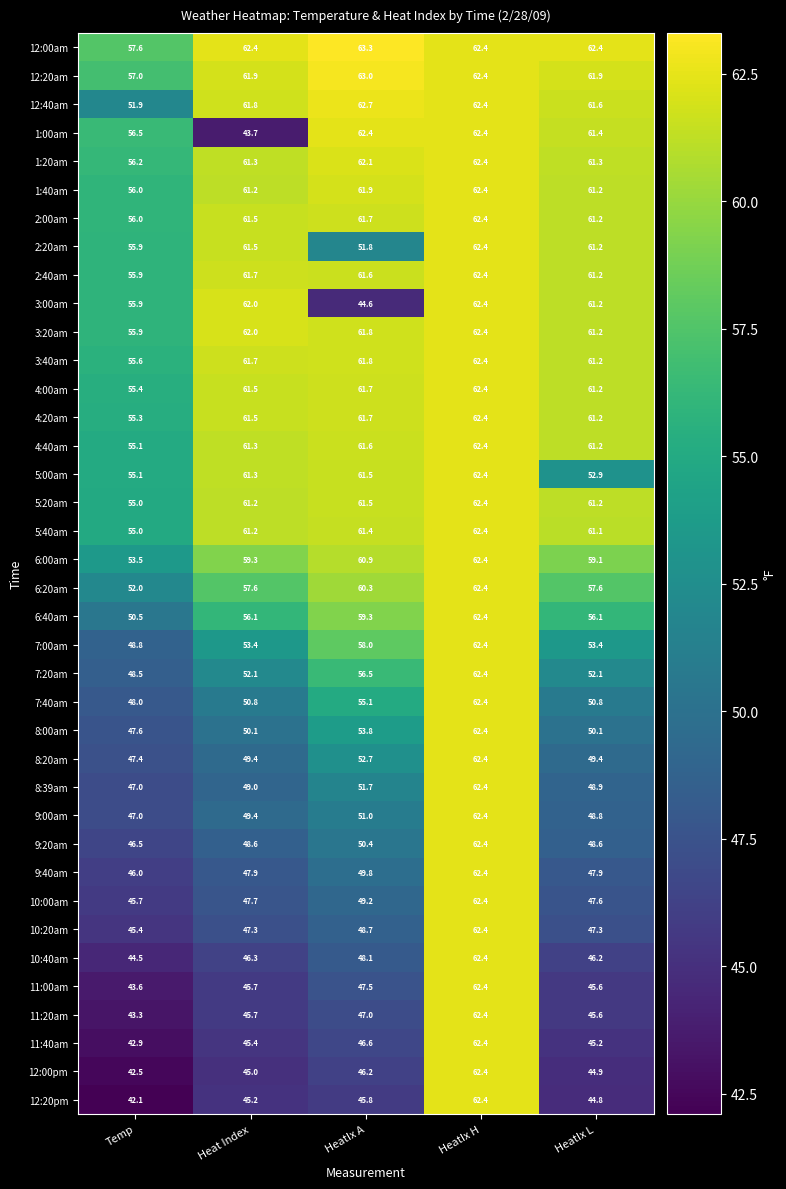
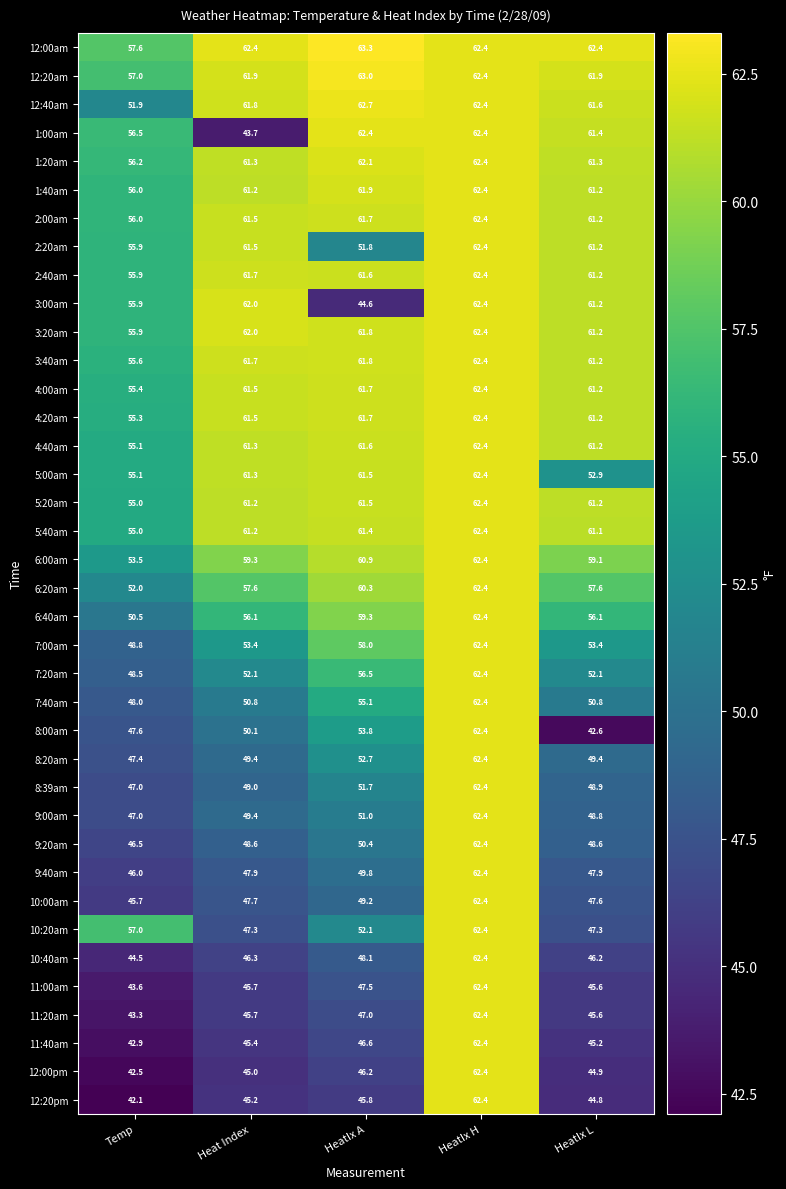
  {
    "12:00am": {
      "Temp": 57.6,
      "Heat Index": 62.4,
      "HeatIx A": 63.3,
      "HeatIx H": 62.4,
      "HeatIx L": 62.4
    },
    "12:20am": {
      "Temp": 57.0,
      "Heat Index": 61.9,
      "HeatIx A": 63.0,
      "HeatIx H": 62.4,
      "HeatIx L": 61.9
    },
    "12:40am": {
      "Temp": 51.9,
      "Heat Index": 61.8,
      "HeatIx A": 62.7,
      "HeatIx H": 62.4,
      "HeatIx L": 61.6
    },
    "1:00am": {
      "Temp": 56.5,
      "Heat Index": 43.7,
      "HeatIx A": 62.4,
      "HeatIx H": 62.4,
      "HeatIx L": 61.4
    },
    "1:20am": {
      "Temp": 56.2,
      "Heat Index": 61.3,
      "HeatIx A": 62.1,
      "HeatIx H": 62.4,
      "HeatIx L": 61.3
    },
    "1:40am": {
      "Temp": 56.0,
      "Heat Index": 61.2,
      "HeatIx A": 61.9,
      "HeatIx H": 62.4,
      "HeatIx L": 61.2
    },
    "2:00am": {
      "Temp": 56.0,
      "Heat Index": 61.5,
      "HeatIx A": 61.7,
      "HeatIx H": 62.4,
      "HeatIx L": 61.2
    },
    "2:20am": {
      "Temp": 55.9,
      "Heat Index": 61.5,
      "HeatIx A": 51.8,
      "HeatIx H": 62.4,
      "HeatIx L": 61.2
    },
    "2:40am": {
      "Temp": 55.9,
      "Heat Index": 61.7,
      "HeatIx A": 61.6,
      "HeatIx H": 62.4,
      "HeatIx L": 61.2
    },
    "3:00am": {
      "Temp": 55.9,
      "Heat Index": 62.0,
      "HeatIx A": 44.6,
      "HeatIx H": 62.4,
      "HeatIx L": 61.2
    },
    "3:20am": {
      "Temp": 55.9,
      "Heat Index": 62.0,
      "HeatIx A": 61.8,
      "HeatIx H": 62.4,
      "HeatIx L": 61.2
    },
    "3:40am": {
      "Temp": 55.6,
      "Heat Index": 61.7,
      "HeatIx A": 61.8,
      "HeatIx H": 62.4,
      "HeatIx L": 61.2
    },
    "4:00am": {
      "Temp": 55.4,
      "Heat Index": 61.5,
      "HeatIx A": 61.7,
      "HeatIx H": 62.4,
      "HeatIx L": 61.2
    },
    "4:20am": {
      "Temp": 55.3,
      "Heat Index": 61.5,
      "HeatIx A": 61.7,
      "HeatIx H": 62.4,
      "HeatIx L": 61.2
    },
    "4:40am": {
      "Temp": 55.1,
      "Heat Index": 61.3,
      "HeatIx A": 61.6,
      "HeatIx H": 62.4,
      "HeatIx L": 61.2
    },
    "5:00am": {
      "Temp": 55.1,
      "Heat Index": 61.3,
      "HeatIx A": 61.5,
      "HeatIx H": 62.4,
      "HeatIx L": 52.9
    },
    "5:20am": {
      "Temp": 55.0,
      "Heat Index": 61.2,
      "HeatIx A": 61.5,
      "HeatIx H": 62.4,
      "HeatIx L": 61.2
    },
    "5:40am": {
      "Temp": 55.0,
      "Heat Index": 61.2,
      "HeatIx A": 61.4,
      "HeatIx H": 62.4,
      "HeatIx L": 61.1
    },
    "6:00am": {
      "Temp": 53.5,
      "Heat Index": 59.3,
      "HeatIx A": 60.9,
      "HeatIx H": 62.4,
      "HeatIx L": 59.1
    },
    "6:20am": {
      "Temp": 52.0,
      "Heat Index": 57.6,
      "HeatIx A": 60.3,
      "HeatIx H": 62.4,
      "HeatIx L": 57.6
    },
    "6:40am": {
      "Temp": 50.5,
      "Heat Index": 56.1,
      "HeatIx A": 59.3,
      "HeatIx H": 62.4,
      "HeatIx L": 56.1
    },
    "7:00am": {
      "Temp": 48.8,
      "Heat Index": 53.4,
      "HeatIx A": 58.0,
      "HeatIx H": 62.4,
      "HeatIx L": 53.4
    },
    "7:20am": {
      "Temp": 48.5,
      "Heat Index": 52.1,
      "HeatIx A": 56.5,
      "HeatIx H": 62.4,
      "HeatIx L": 52.1
    },
    "7:40am": {
      "Temp": 48.0,
      "Heat Index": 50.8,
      "HeatIx A": 55.1,
      "HeatIx H": 62.4,
      "HeatIx L": 50.8
    },
    "8:00am": {
      "Temp": 47.6,
      "Heat Index": 50.1,
      "HeatIx A": 53.8,
      "HeatIx H": 62.4,
-     "HeatIx L": 50.1
+     "HeatIx L": 42.6
    },
    "8:20am": {
      "Temp": 47.4,
      "Heat Index": 49.4,
      "HeatIx A": 52.7,
      "HeatIx H": 62.4,
      "HeatIx L": 49.4
    },
    "8:39am": {
      "Temp": 47.0,
      "Heat Index": 49.0,
      "HeatIx A": 51.7,
      "HeatIx H": 62.4,
      "HeatIx L": 48.9
    },
    "9:00am": {
      "Temp": 47.0,
      "Heat Index": 49.4,
      "HeatIx A": 51.0,
      "HeatIx H": 62.4,
      "HeatIx L": 48.8
    },
    "9:20am": {
      "Temp": 46.5,
      "Heat Index": 48.6,
      "HeatIx A": 50.4,
      "HeatIx H": 62.4,
      "HeatIx L": 48.6
    },
    "9:40am": {
      "Temp": 46.0,
      "Heat Index": 47.9,
      "HeatIx A": 49.8,
      "HeatIx H": 62.4,
      "HeatIx L": 47.9
    },
    "10:00am": {
      "Temp": 45.7,
      "Heat Index": 47.7,
      "HeatIx A": 49.2,
      "HeatIx H": 62.4,
      "HeatIx L": 47.6
    },
    "10:20am": {
-     "Temp": 45.4,
+     "Temp": 57.0,
      "Heat Index": 47.3,
-     "HeatIx A": 48.7,
+     "HeatIx A": 52.1,
      "HeatIx H": 62.4,
      "HeatIx L": 47.3
    },
    "10:40am": {
      "Temp": 44.5,
      "Heat Index": 46.3,
      "HeatIx A": 48.1,
      "HeatIx H": 62.4,
      "HeatIx L": 46.2
    },
    "11:00am": {
      "Temp": 43.6,
      "Heat Index": 45.7,
      "HeatIx A": 47.5,
      "HeatIx H": 62.4,
      "HeatIx L": 45.6
    },
    "11:20am": {
      "Temp": 43.3,
      "Heat Index": 45.7,
      "HeatIx A": 47.0,
      "HeatIx H": 62.4,
      "HeatIx L": 45.6
    },
    "11:40am": {
      "Temp": 42.9,
      "Heat Index": 45.4,
      "HeatIx A": 46.6,
      "HeatIx H": 62.4,
      "HeatIx L": 45.2
    },
    "12:00pm": {
      "Temp": 42.5,
      "Heat Index": 45.0,
      "HeatIx A": 46.2,
      "HeatIx H": 62.4,
      "HeatIx L": 44.9
    },
    "12:20pm": {
      "Temp": 42.1,
      "Heat Index": 45.2,
      "HeatIx A": 45.8,
      "HeatIx H": 62.4,
      "HeatIx L": 44.8
    }
  }
